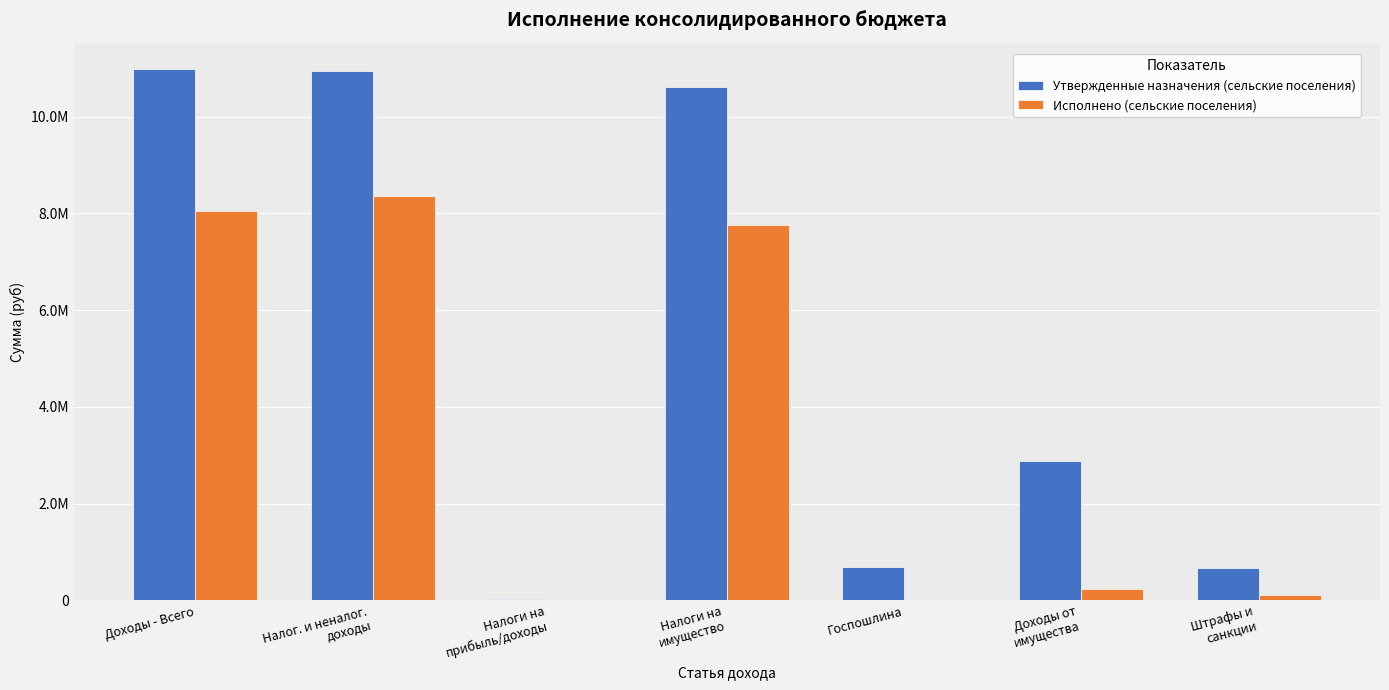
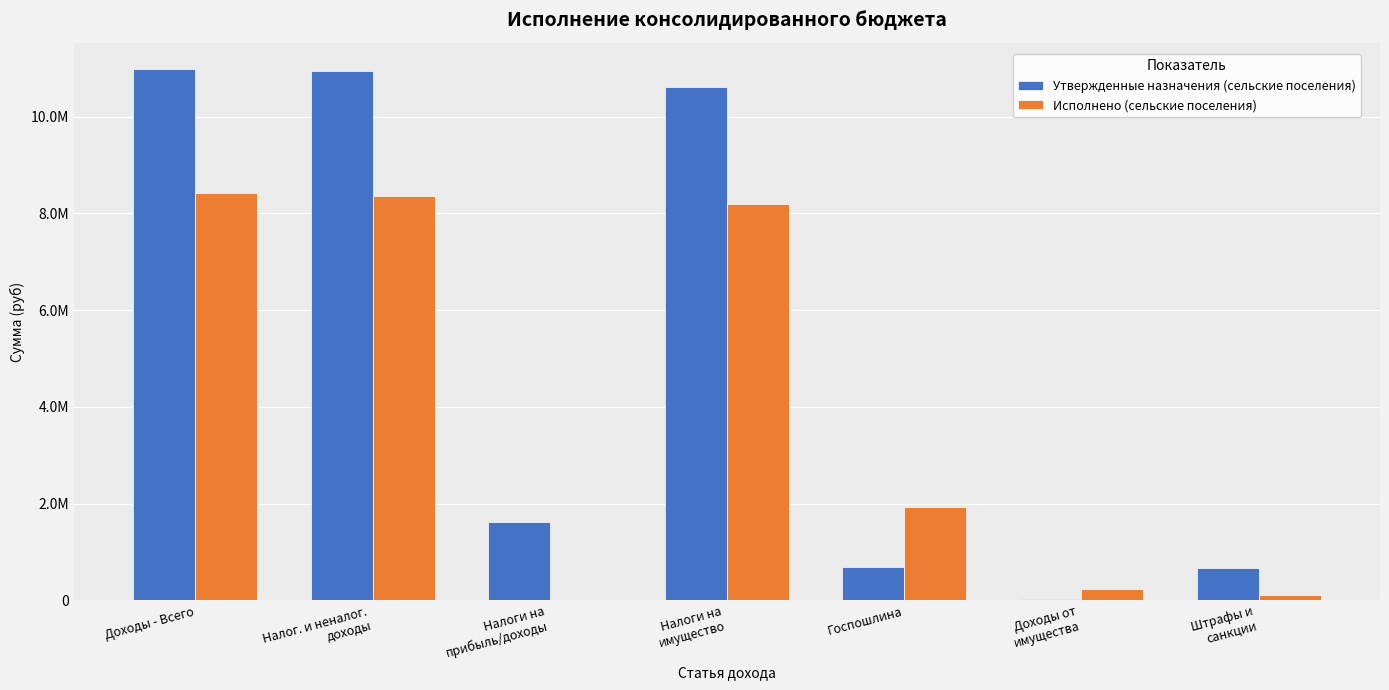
  {
    "Утвержденные назначения (сельские поселения)": {
      "Доходы - Всего": 11000000,
      "Налог. и неналог. доходы": 11000000,
-     "Налоги на прибыль/доходы": 0,
+     "Налоги на прибыль/доходы": 1600000,
      "Налоги на имущество": 10600000,
      "Госпошлина": 700000,
-     "Доходы от имущества": 2900000,
+     "Доходы от имущества": 0,
      "Штрафы и санкции": 700000
    },
    "Исполнено (сельские поселения)": {
-     "Доходы - Всего": 8100000,
+     "Доходы - Всего": 8400000,
      "Налог. и неналог. доходы": 8400000,
-     "Налоги на имущество": 7800000,
-     "Госпошлина": 0,
+     "Налоги на имущество": 8200000,
+     "Госпошлина": 1900000,
      "Доходы от имущества": 200000,
      "Штрафы и санкции": 100000
    }
  }
